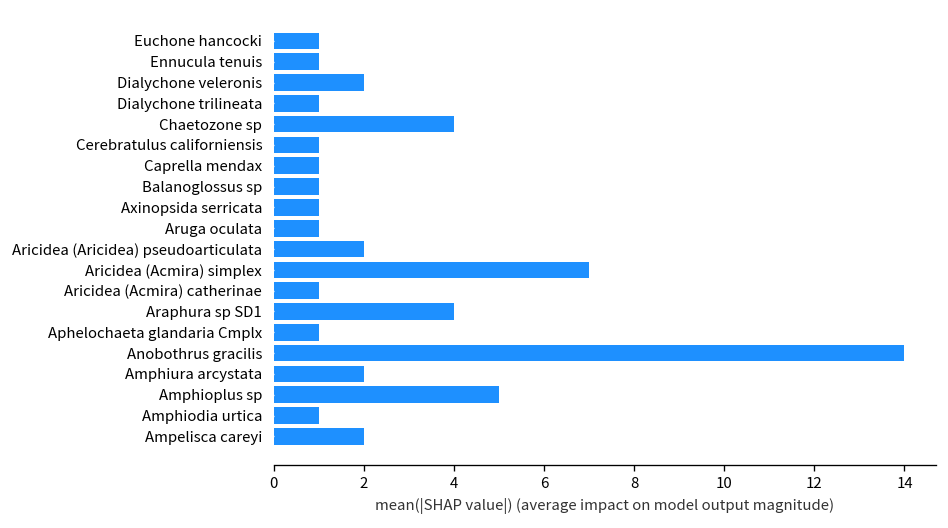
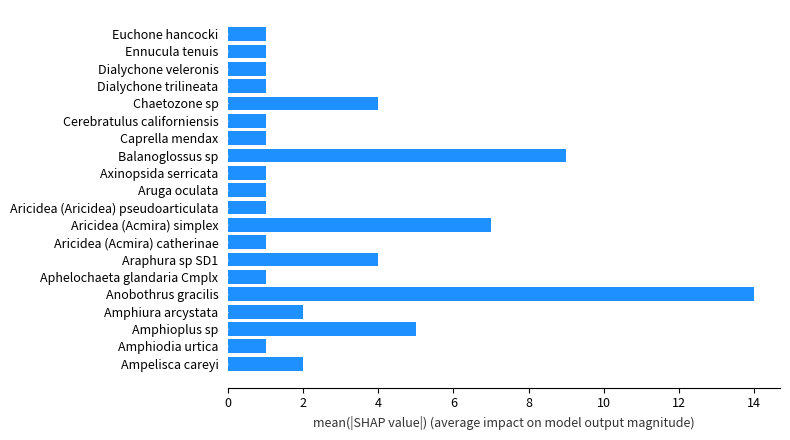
  {
    "Euchone hancocki": 1,
    "Ennucula tenuis": 1,
-   "Dialychone veleronis": 2,
+   "Dialychone veleronis": 1,
    "Dialychone trilineata": 1,
    "Chaetozone sp": 4,
    "Cerebratulus californiensis": 1,
    "Caprella mendax": 1,
-   "Balanoglossus sp": 1,
+   "Balanoglossus sp": 9,
    "Axinopsida serricata": 1,
    "Aruga oculata": 1,
-   "Aricidea (Aricidea) pseudoarticulata": 2,
+   "Aricidea (Aricidea) pseudoarticulata": 1,
    "Aricidea (Acmira) simplex": 7,
    "Aricidea (Acmira) catherinae": 1,
    "Araphura sp SD1": 4,
    "Aphelochaeta glandaria Cmplx": 1,
    "Anobothrus gracilis": 14,
    "Amphiura arcystata": 2,
    "Amphioplus sp": 5,
    "Amphiodia urtica": 1,
    "Ampelisca careyi": 2
  }
